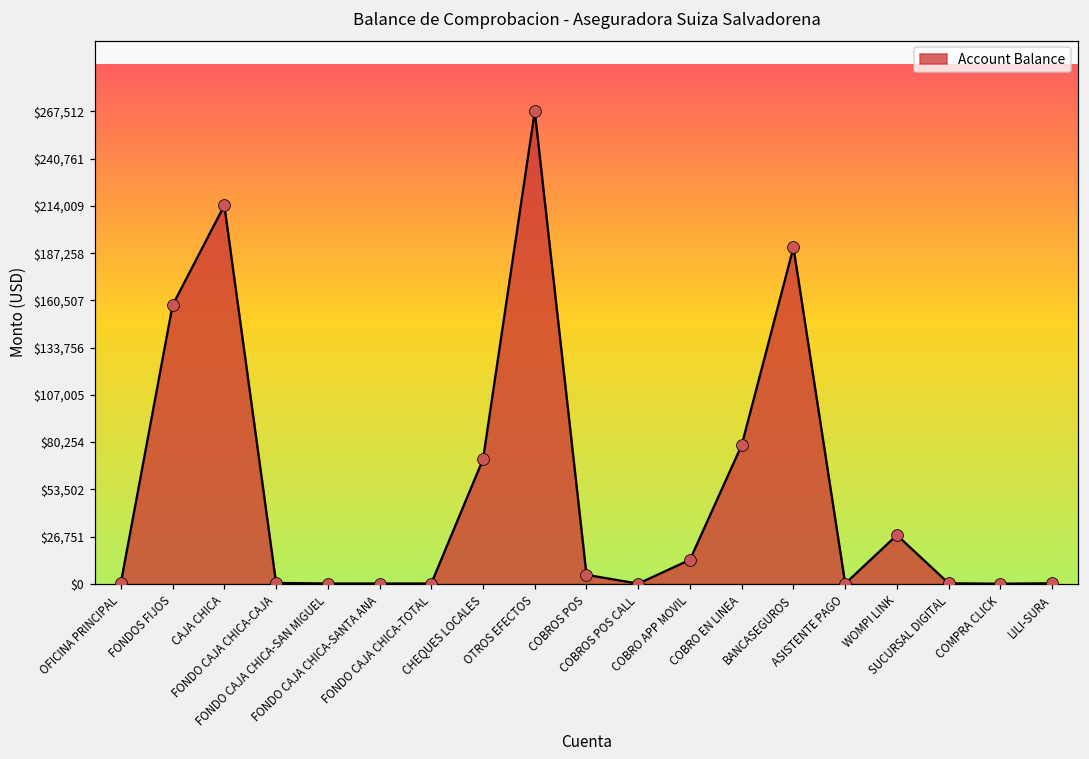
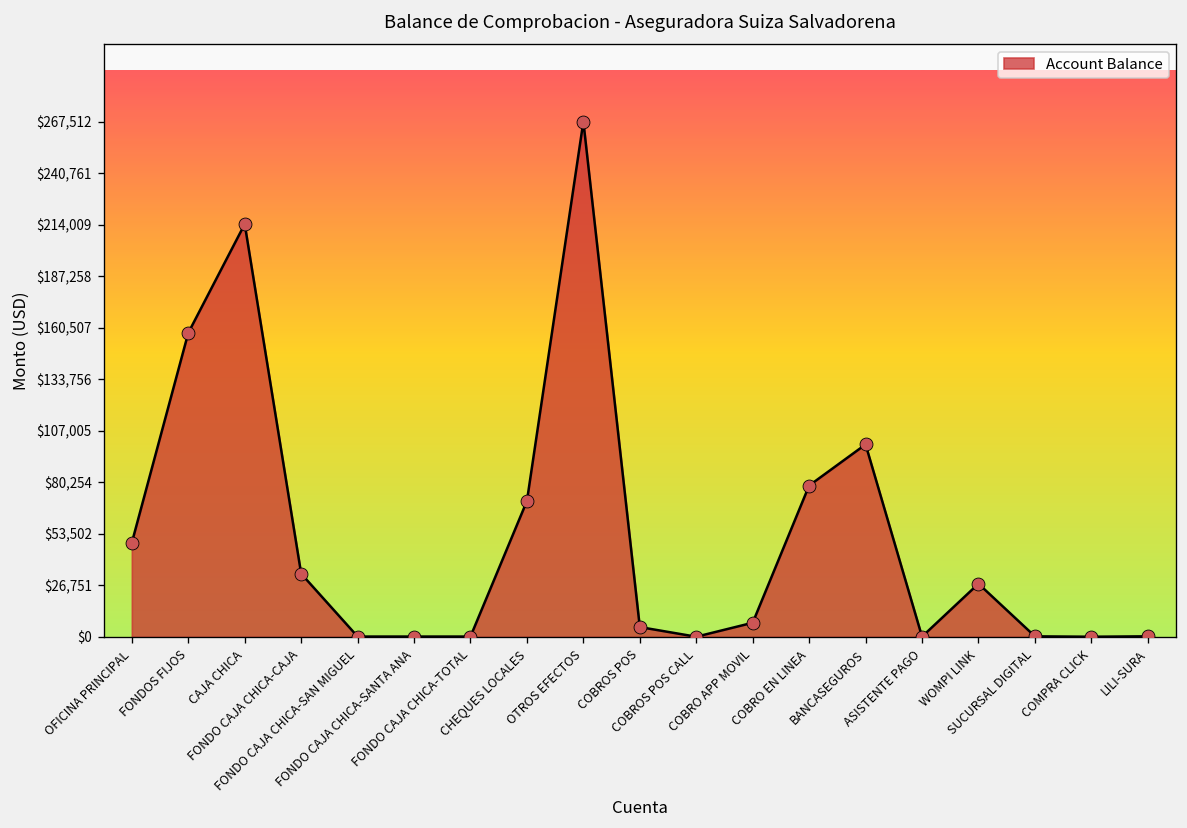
  {
-   "OFICINA PRINCIPAL": "$1,000",
+   "OFICINA PRINCIPAL": "$49,000",
    "FONDOS FIJOS": "$158,000",
    "CAJA CHICA": "$214,000",
-   "FONDO CAJA CHICA-CAJA": "$1,000",
+   "FONDO CAJA CHICA-CAJA": "$33,000",
    "FONDO CAJA CHICA-SAN MIGUEL": "$0",
    "FONDO CAJA CHICA-SANTA ANA": "$0",
    "FONDO CAJA CHICA-TOTAL": "$0",
    "CHEQUES LOCALES": "$71,000",
    "OTROS EFECTOS": "$268,000",
    "COBROS POS": "$5,000",
    "COBROS POS CALL": "$0",
-   "COBRO APP MOVIL": "$14,000",
+   "COBRO APP MOVIL": "$7,000",
    "COBRO EN LINEA": "$79,000",
-   "BANCASEGUROS": "$191,000",
+   "BANCASEGUROS": "$100,000",
    "ASISTENTE PAGO": "$0",
    "WOMPI LINK": "$28,000",
    "SUCURSAL DIGITAL": "$0",
    "COMPRA CLICK": "$0",
    "LILI-SURA": "$0"
  }
